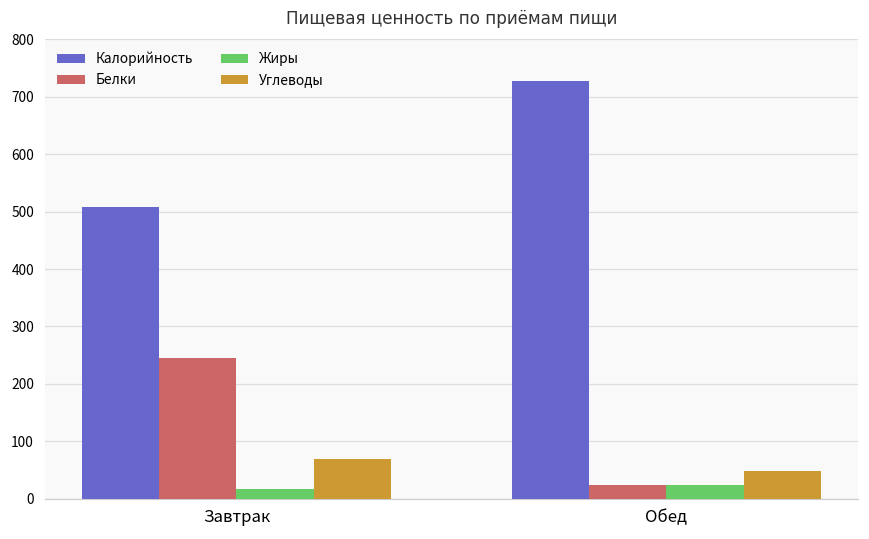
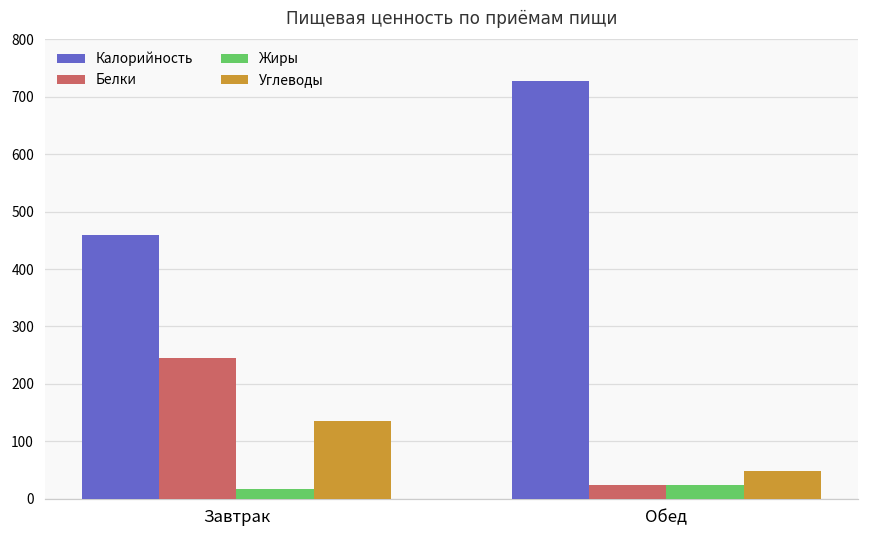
  {
    "Калорийность": {
-     "Завтрак": 510,
+     "Завтрак": 460,
      "Обед": 730
    },
    "Белки": {
      "Завтрак": 250,
      "Обед": 20
    },
    "Жиры": {
      "Завтрак": 20,
      "Обед": 20
    },
    "Углеводы": {
-     "Завтрак": 70,
+     "Завтрак": 140,
      "Обед": 50
    }
  }
